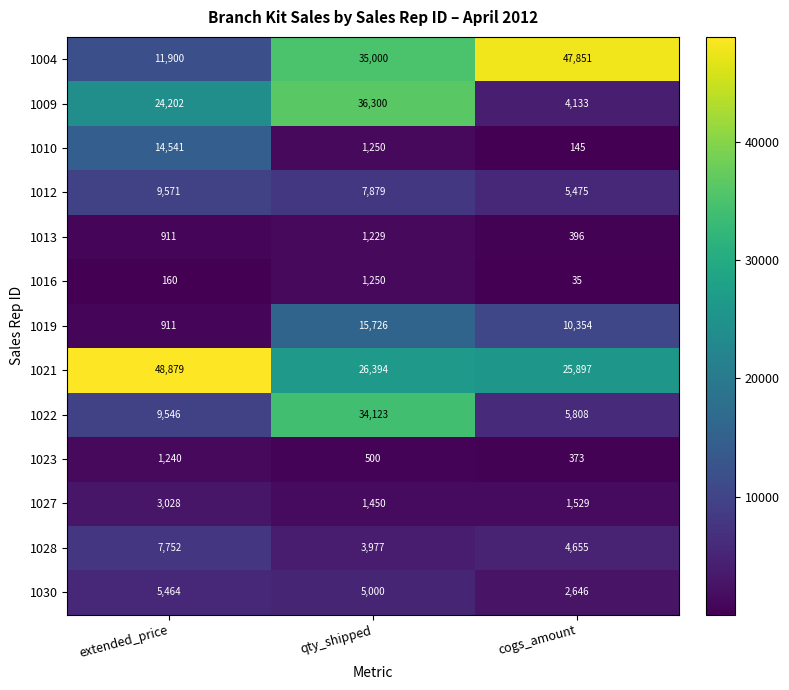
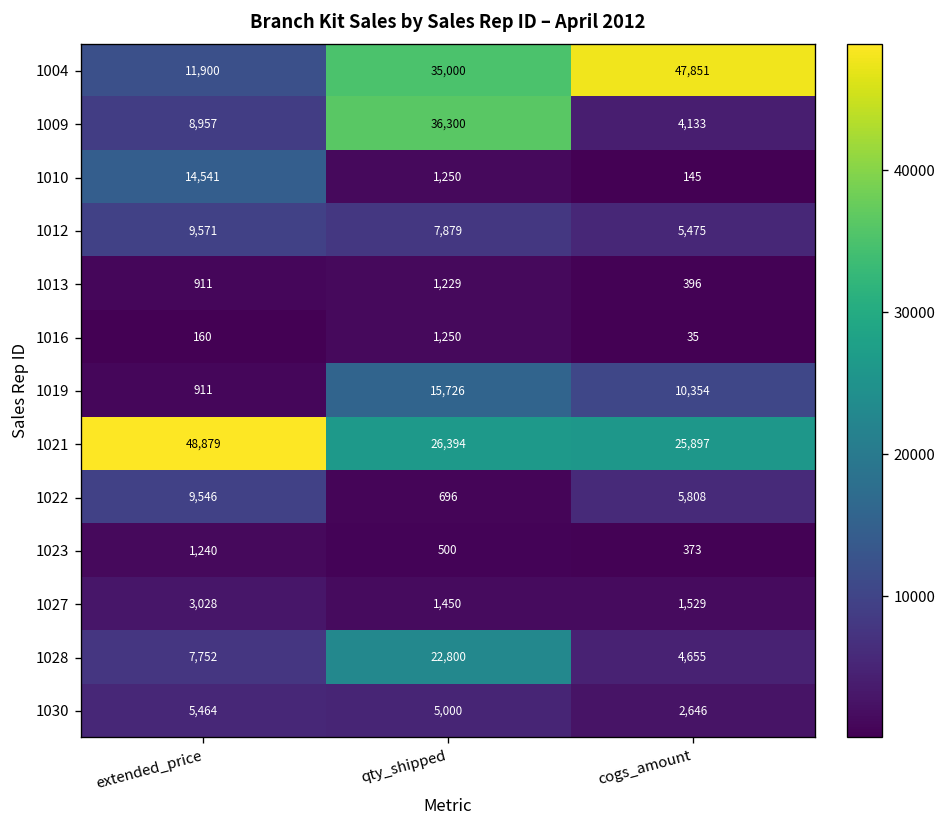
  {
    "1004": {
      "extended_price": "11,900",
      "qty_shipped": "35,000",
      "cogs_amount": "47,851"
    },
    "1009": {
-     "extended_price": "24,202",
+     "extended_price": "8,957",
      "qty_shipped": "36,300",
      "cogs_amount": "4,133"
    },
    "1010": {
      "extended_price": "14,541",
      "qty_shipped": "1,250",
      "cogs_amount": "145"
    },
    "1012": {
      "extended_price": "9,571",
      "qty_shipped": "7,879",
      "cogs_amount": "5,475"
    },
    "1013": {
      "extended_price": "911",
      "qty_shipped": "1,229",
      "cogs_amount": "396"
    },
    "1016": {
      "extended_price": "160",
      "qty_shipped": "1,250",
      "cogs_amount": "35"
    },
    "1019": {
      "extended_price": "911",
      "qty_shipped": "15,726",
      "cogs_amount": "10,354"
    },
    "1021": {
      "extended_price": "48,879",
      "qty_shipped": "26,394",
      "cogs_amount": "25,897"
    },
    "1022": {
      "extended_price": "9,546",
-     "qty_shipped": "34,123",
+     "qty_shipped": "696",
      "cogs_amount": "5,808"
    },
    "1023": {
      "extended_price": "1,240",
      "qty_shipped": "500",
      "cogs_amount": "373"
    },
    "1027": {
      "extended_price": "3,028",
      "qty_shipped": "1,450",
      "cogs_amount": "1,529"
    },
    "1028": {
      "extended_price": "7,752",
-     "qty_shipped": "3,977",
+     "qty_shipped": "22,800",
      "cogs_amount": "4,655"
    },
    "1030": {
      "extended_price": "5,464",
      "qty_shipped": "5,000",
      "cogs_amount": "2,646"
    }
  }
